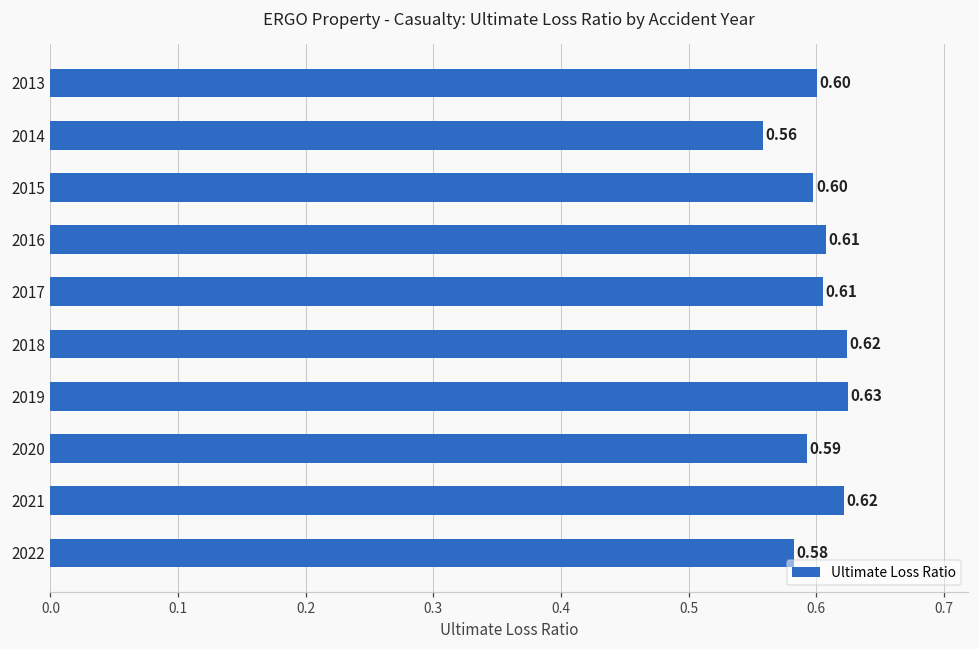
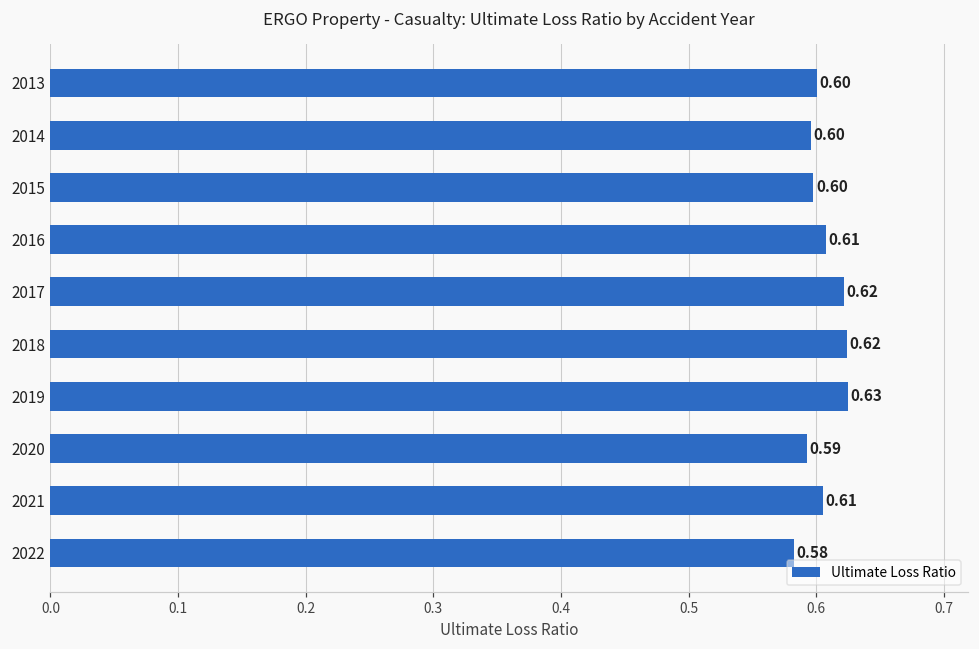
  {
    "2013": 0.60,
-   "2014": 0.56,
+   "2014": 0.60,
    "2015": 0.60,
    "2016": 0.61,
-   "2017": 0.61,
+   "2017": 0.62,
    "2018": 0.62,
    "2019": 0.63,
    "2020": 0.59,
-   "2021": 0.62
+   "2021": 0.61
  }
